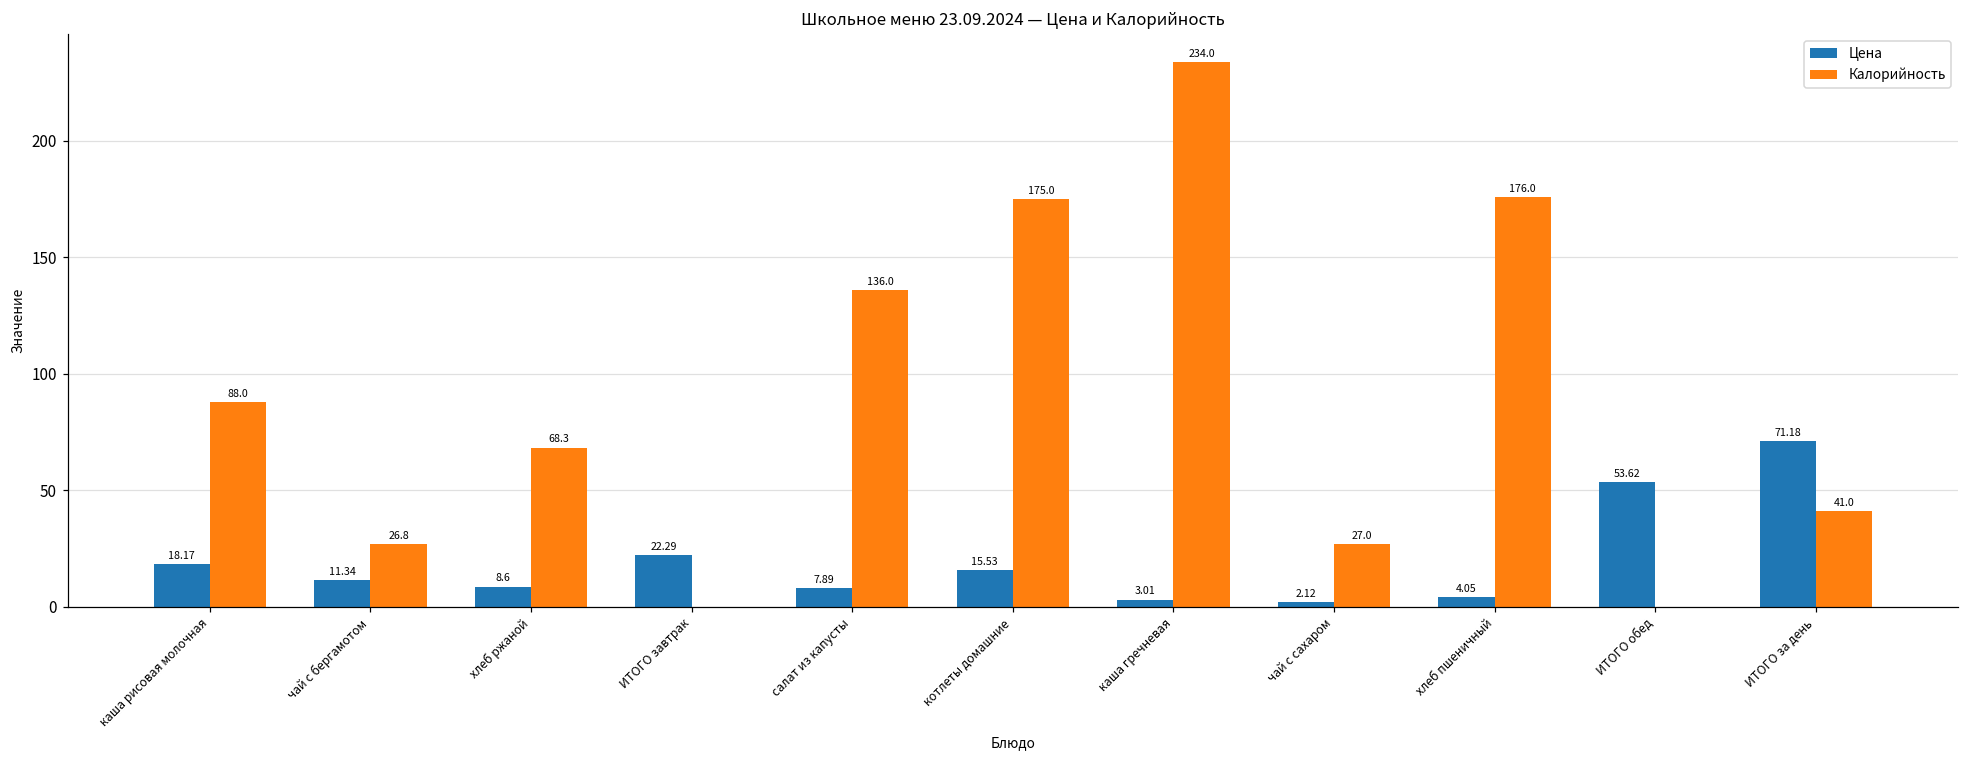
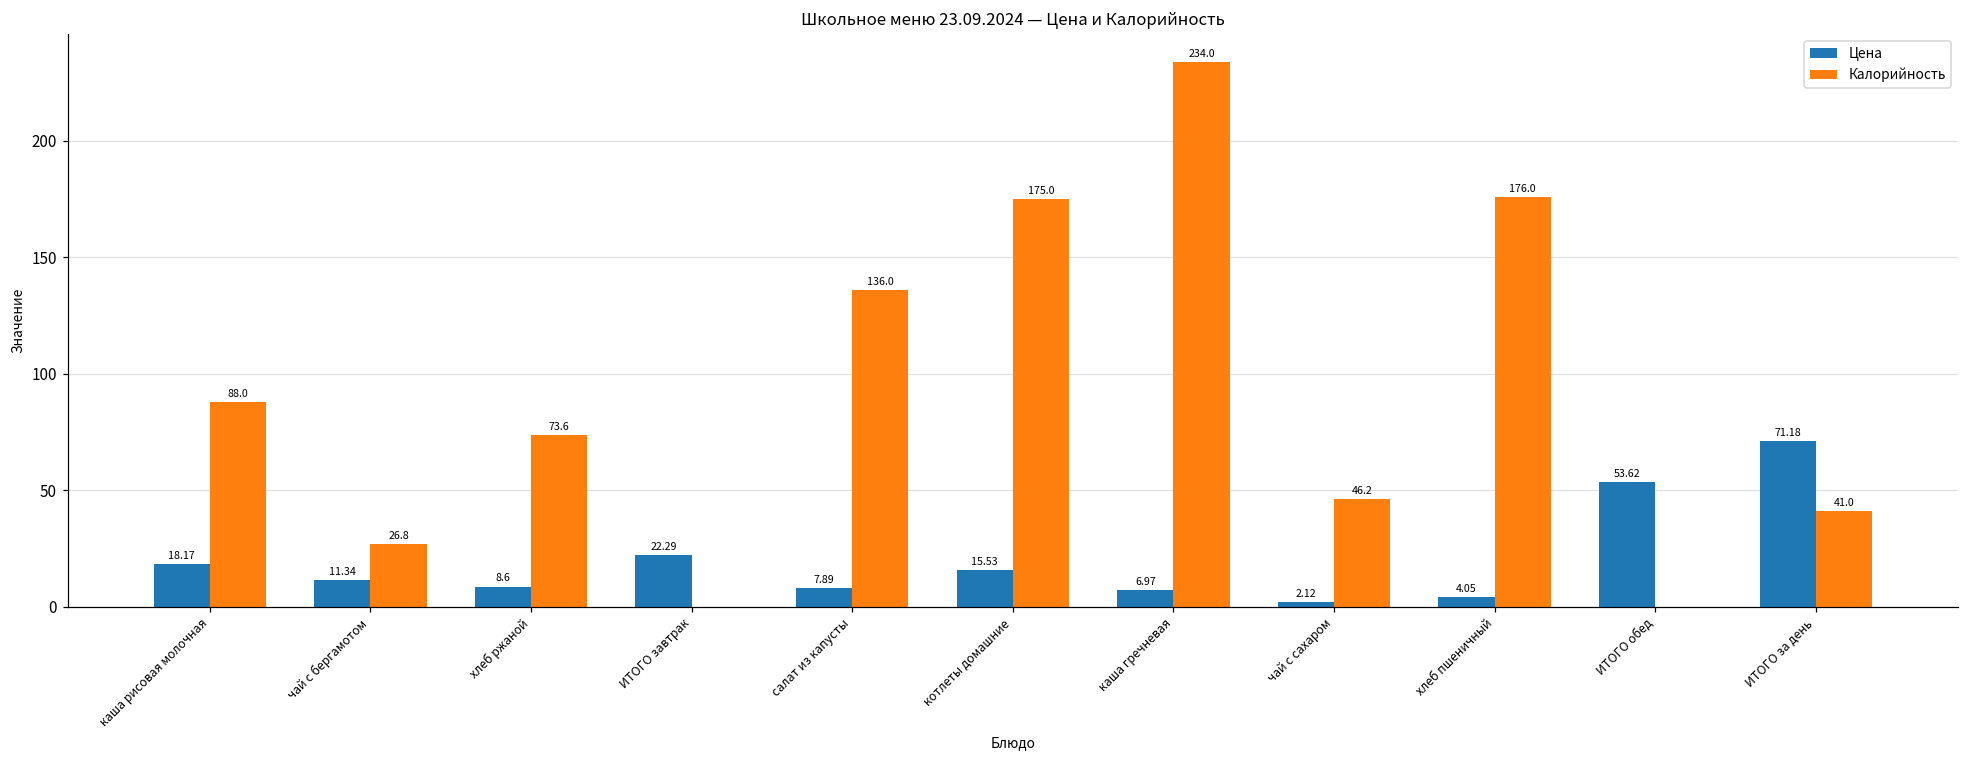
  {
    "Цена": {
      "каша рисовая молочная": 18.17,
      "чай с бергамотом": 11.34,
      "хлеб ржаной": 8.6,
      "ИТОГО завтрак": 22.29,
      "салат из капусты": 7.89,
      "котлеты домашние": 15.53,
-     "каша гречневая": 3.01,
+     "каша гречневая": 6.97,
      "чай с сахаром": 2.12,
      "хлеб пшеничный": 4.05,
      "ИТОГО обед": 53.62,
      "ИТОГО за день": 71.18
    },
    "Калорийность": {
      "каша рисовая молочная": 88.0,
      "чай с бергамотом": 26.8,
-     "хлеб ржаной": 68.3,
+     "хлеб ржаной": 73.6,
      "салат из капусты": 136.0,
      "котлеты домашние": 175.0,
      "каша гречневая": 234.0,
-     "чай с сахаром": 27.0,
+     "чай с сахаром": 46.2,
      "хлеб пшеничный": 176.0,
      "ИТОГО за день": 41.0
    }
  }
